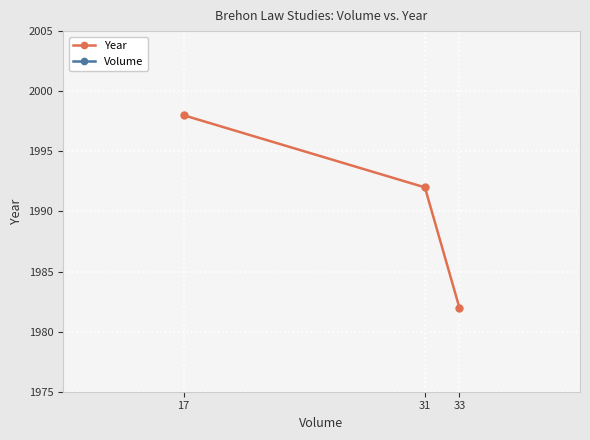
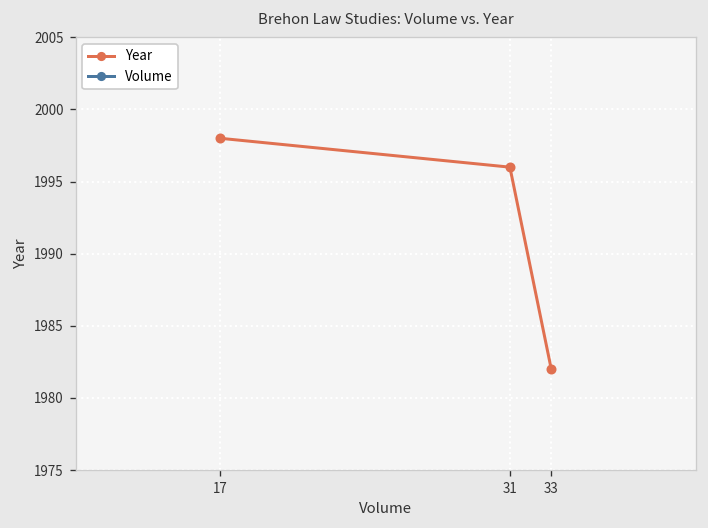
  {
    "Year": {
      "17": 1998,
-     "31": 1992,
+     "31": 1996,
      "33": 1982
    }
  }
